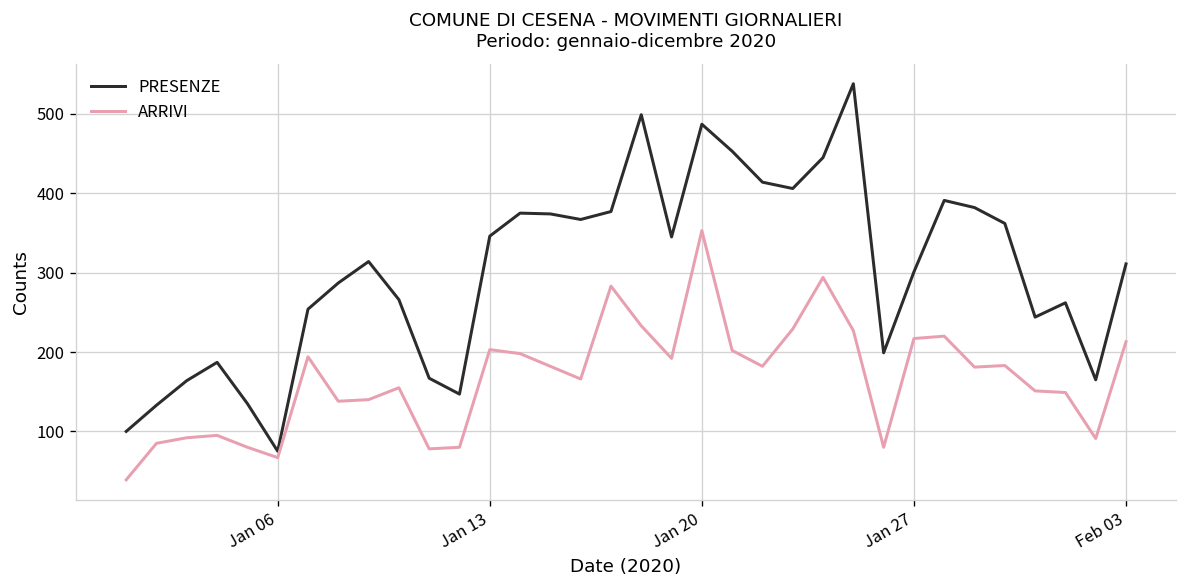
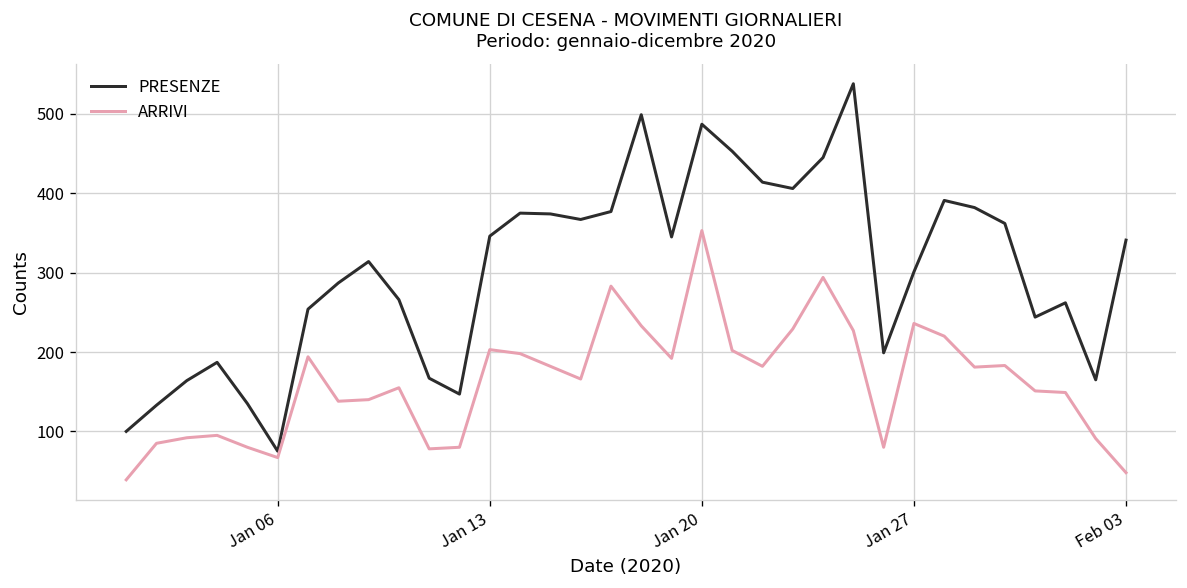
  {
    "PRESENZE": {
      "Jan 06": 80,
      "Jan 13": 350,
      "Jan 20": 490,
      "Jan 27": 300,
-     "Feb 03": 310
+     "Feb 03": 340
    },
    "ARRIVI": {
      "Jan 06": 70,
      "Jan 13": 200,
      "Jan 20": 350,
-     "Jan 27": 220,
-     "Feb 03": 210
+     "Jan 27": 240,
+     "Feb 03": 50
    }
  }
